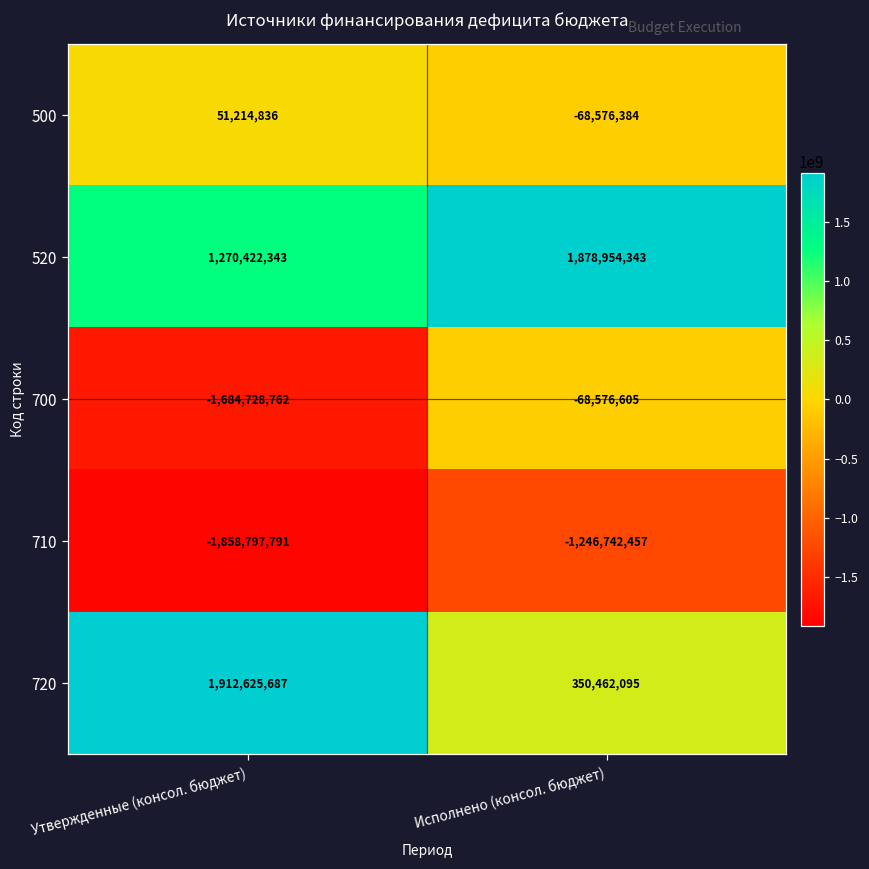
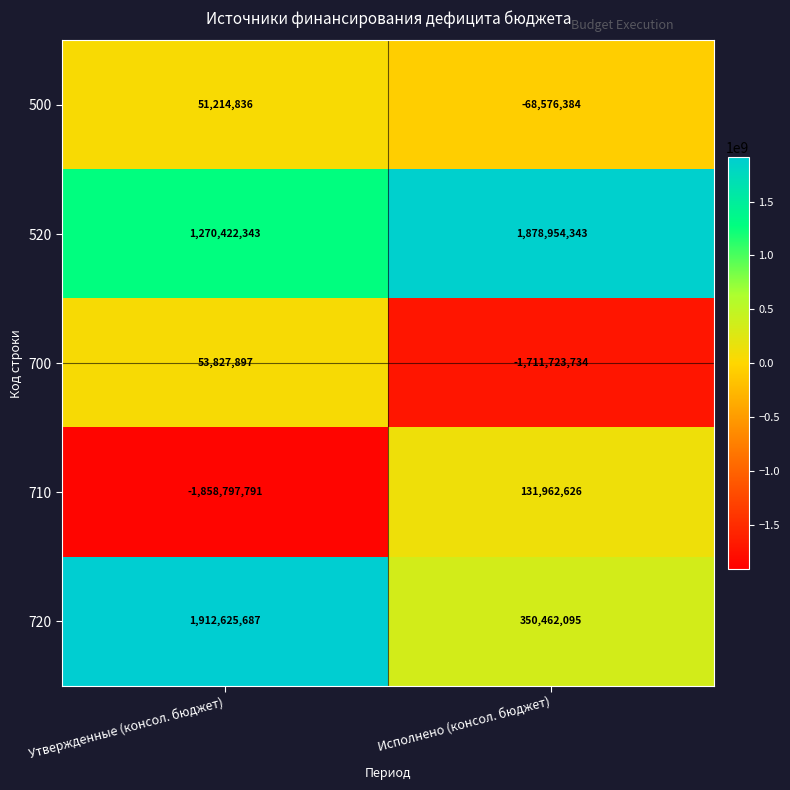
  {
    "500": {
      "Утвержденные (консол. бюджет)": "51,214,836",
      "Исполнено (консол. бюджет)": "-68,576,384"
    },
    "520": {
      "Утвержденные (консол. бюджет)": "1,270,422,343",
      "Исполнено (консол. бюджет)": "1,878,954,343"
    },
    "700": {
-     "Утвержденные (консол. бюджет)": "-1,684,728,762",
-     "Исполнено (консол. бюджет)": "-68,576,605"
+     "Утвержденные (консол. бюджет)": "53,827,897",
+     "Исполнено (консол. бюджет)": "-1,711,723,734"
    },
    "710": {
      "Утвержденные (консол. бюджет)": "-1,858,797,791",
-     "Исполнено (консол. бюджет)": "-1,246,742,457"
+     "Исполнено (консол. бюджет)": "131,962,626"
    },
    "720": {
      "Утвержденные (консол. бюджет)": "1,912,625,687",
      "Исполнено (консол. бюджет)": "350,462,095"
    }
  }
